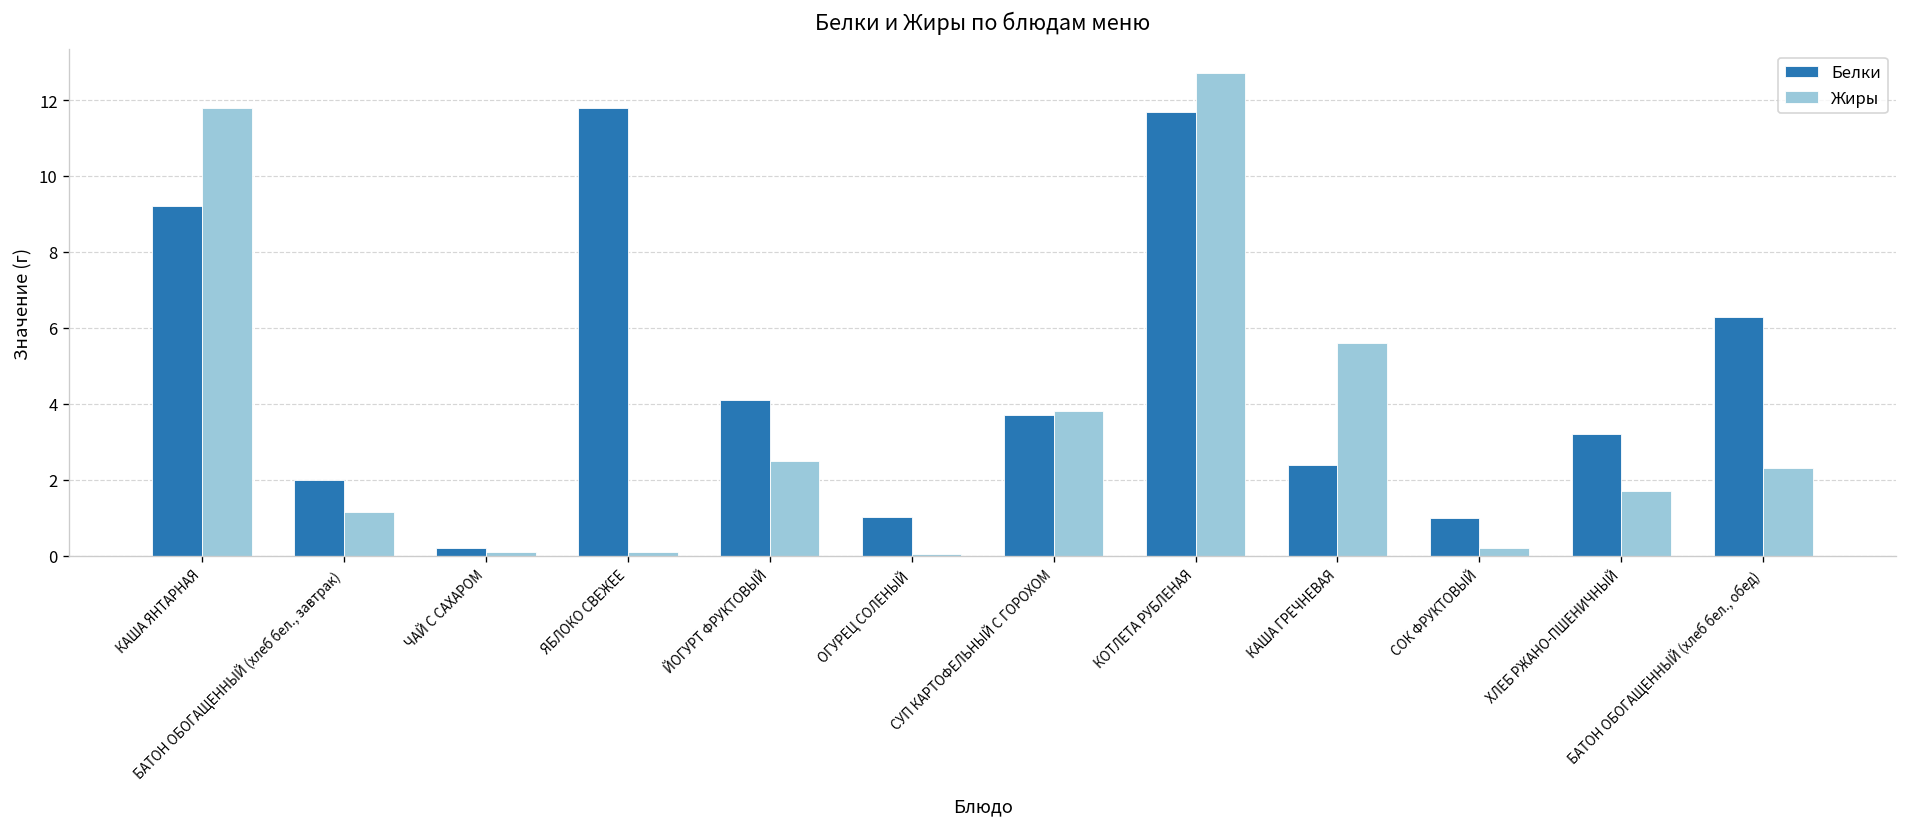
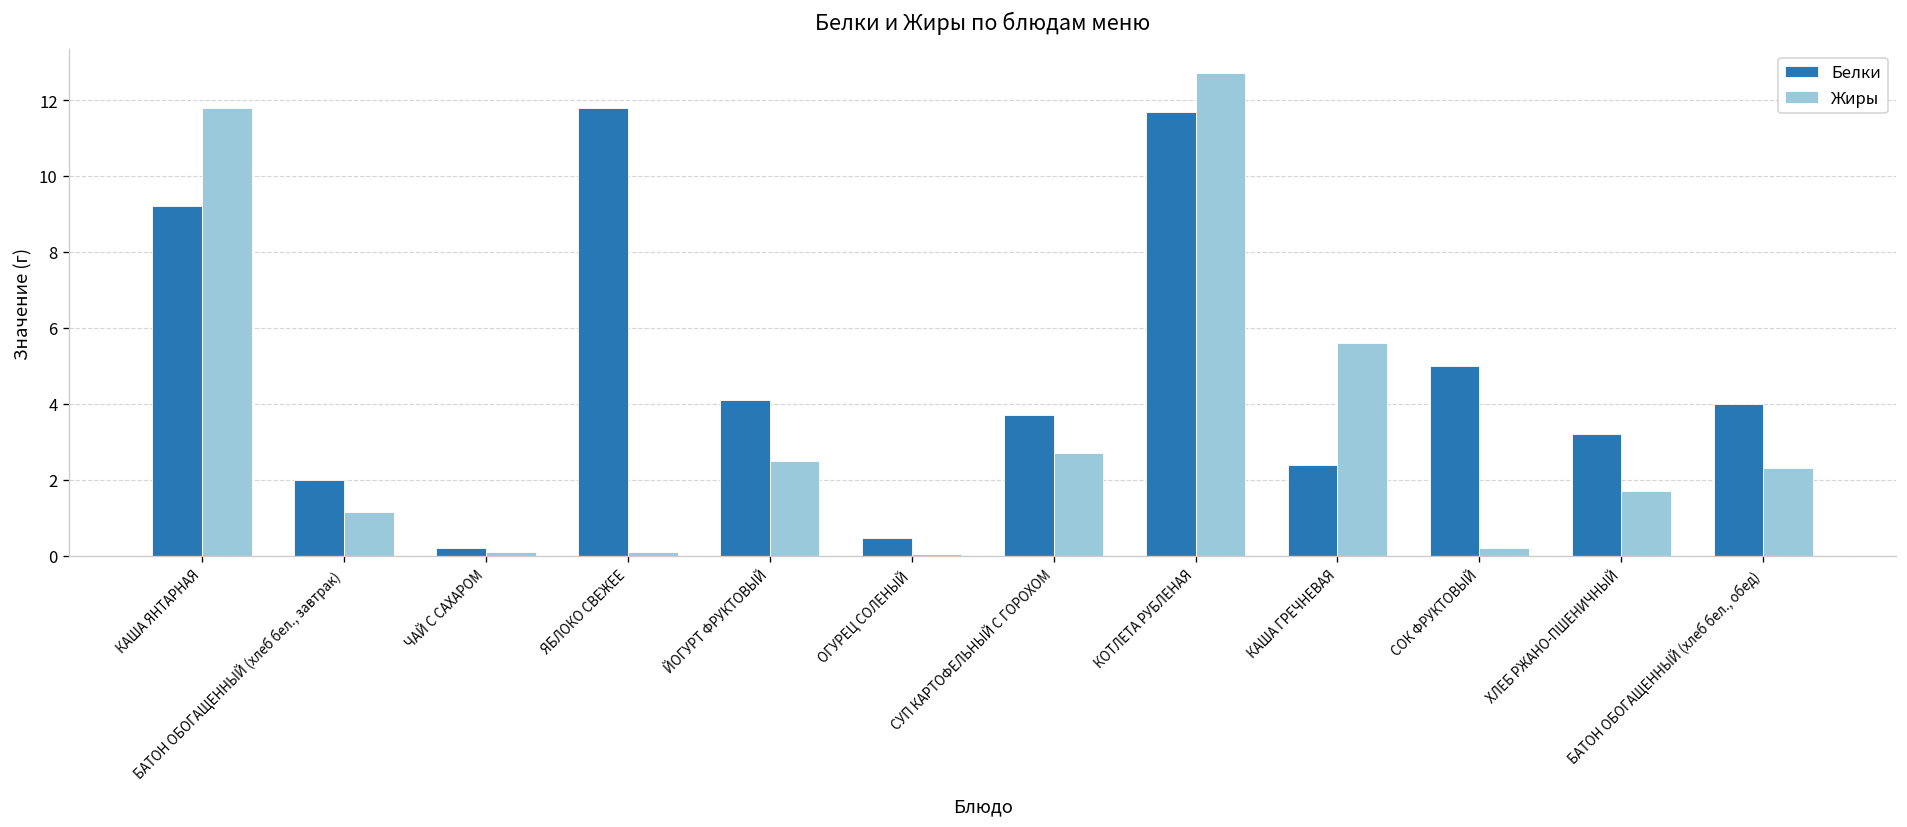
  {
    "Белки": {
      "КАША ЯНТАРНАЯ": 9.2,
      "БАТОН ОБОГАЩЕННЫЙ (хлеб бел., завтрак)": 2.0,
      "ЧАЙ С САХАРОМ": 0.2,
      "ЯБЛОКО СВЕЖЕЕ": 11.8,
      "ЙОГУРТ ФРУКТОВЫЙ": 4.1,
-     "ОГУРЕЦ СОЛЕНЫЙ": 1.0,
+     "ОГУРЕЦ СОЛЕНЫЙ": 0.5,
      "СУП КАРТОФЕЛЬНЫЙ С ГОРОХОМ": 3.7,
      "КОТЛЕТА РУБЛЕНАЯ": 11.7,
      "КАША ГРЕЧНЕВАЯ": 2.4,
-     "СОК ФРУКТОВЫЙ": 1,
+     "СОК ФРУКТОВЫЙ": 5,
      "ХЛЕБ РЖАНО-ПШЕНИЧНЫЙ": 3.2,
-     "БАТОН ОБОГАЩЕННЫЙ (хлеб бел., обед)": 6.3
+     "БАТОН ОБОГАЩЕННЫЙ (хлеб бел., обед)": 4.0
    },
    "Жиры": {
      "КАША ЯНТАРНАЯ": 11.8,
      "БАТОН ОБОГАЩЕННЫЙ (хлеб бел., завтрак)": 1.2,
      "ЧАЙ С САХАРОМ": 0.1,
      "ЯБЛОКО СВЕЖЕЕ": 0.1,
      "ЙОГУРТ ФРУКТОВЫЙ": 2.5,
-     "СУП КАРТОФЕЛЬНЫЙ С ГОРОХОМ": 3.8,
+     "СУП КАРТОФЕЛЬНЫЙ С ГОРОХОМ": 2.7,
      "КОТЛЕТА РУБЛЕНАЯ": 12.7,
      "КАША ГРЕЧНЕВАЯ": 5.6,
      "СОК ФРУКТОВЫЙ": 0.2,
      "ХЛЕБ РЖАНО-ПШЕНИЧНЫЙ": 1.7,
      "БАТОН ОБОГАЩЕННЫЙ (хлеб бел., обед)": 2.3
    }
  }
